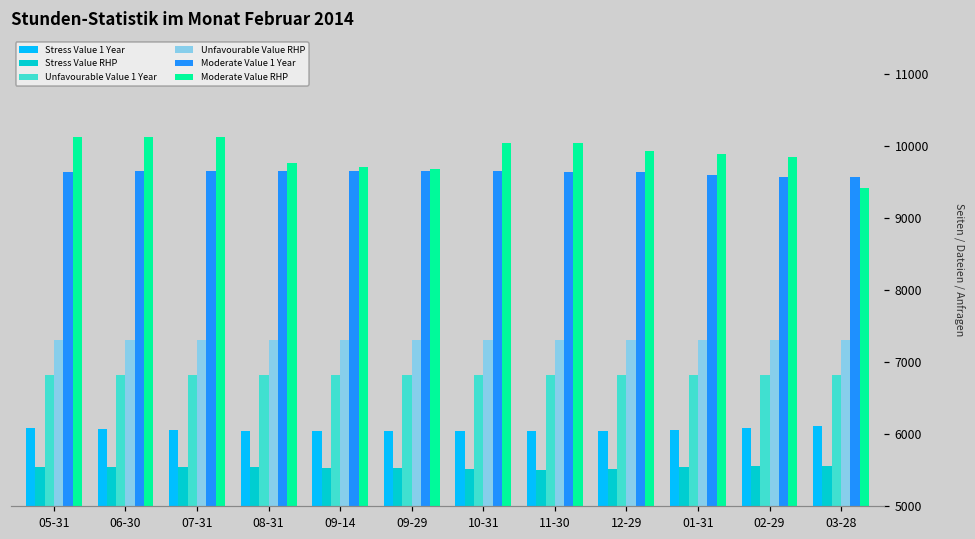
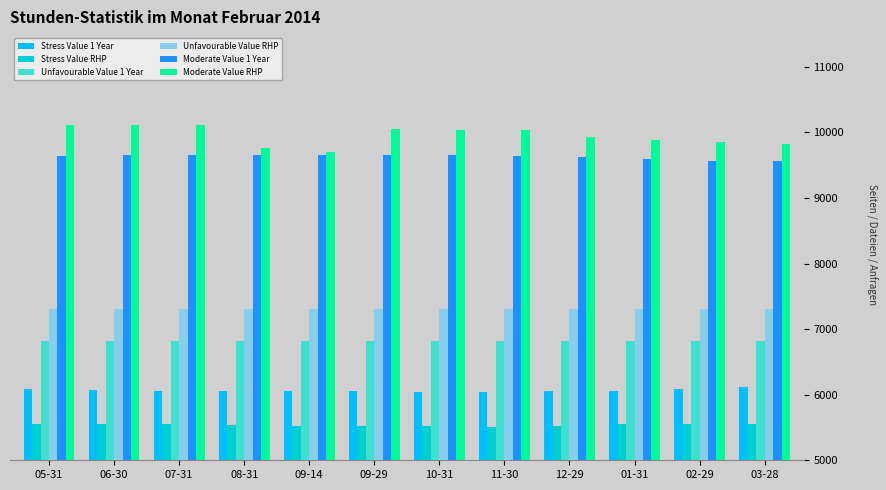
  {
    "Unfavourable Value 1 Year": {
      "05-31": 6800,
      "06-30": 6800,
      "07-31": 6800,
      "08-31": 6800,
      "09-14": 6800,
      "09-29": 6800,
      "10-31": 6800,
      "11-30": 6800,
      "12-29": 6800,
      "01-31": 6800,
      "02-29": 6800,
      "03-28": 6800
    },
    "Unfavourable Value RHP": {
      "05-31": 7300,
      "06-30": 7300,
      "07-31": 7300,
      "08-31": 7300,
      "09-14": 7300,
      "09-29": 7300,
      "10-31": 7300,
      "11-30": 7300,
      "12-29": 7300,
      "01-31": 7300,
      "02-29": 7300,
      "03-28": 7300
    },
    "Moderate Value RHP": {
      "05-31": 10100,
      "06-30": 10100,
      "07-31": 10100,
      "08-31": 9800,
      "09-14": 9700,
-     "09-29": 9700,
+     "09-29": 10100,
      "10-31": 10000,
      "11-30": 10000,
      "12-29": 9900,
      "01-31": 9900,
      "02-29": 9900,
-     "03-28": 9400
+     "03-28": 9800
    }
  }
